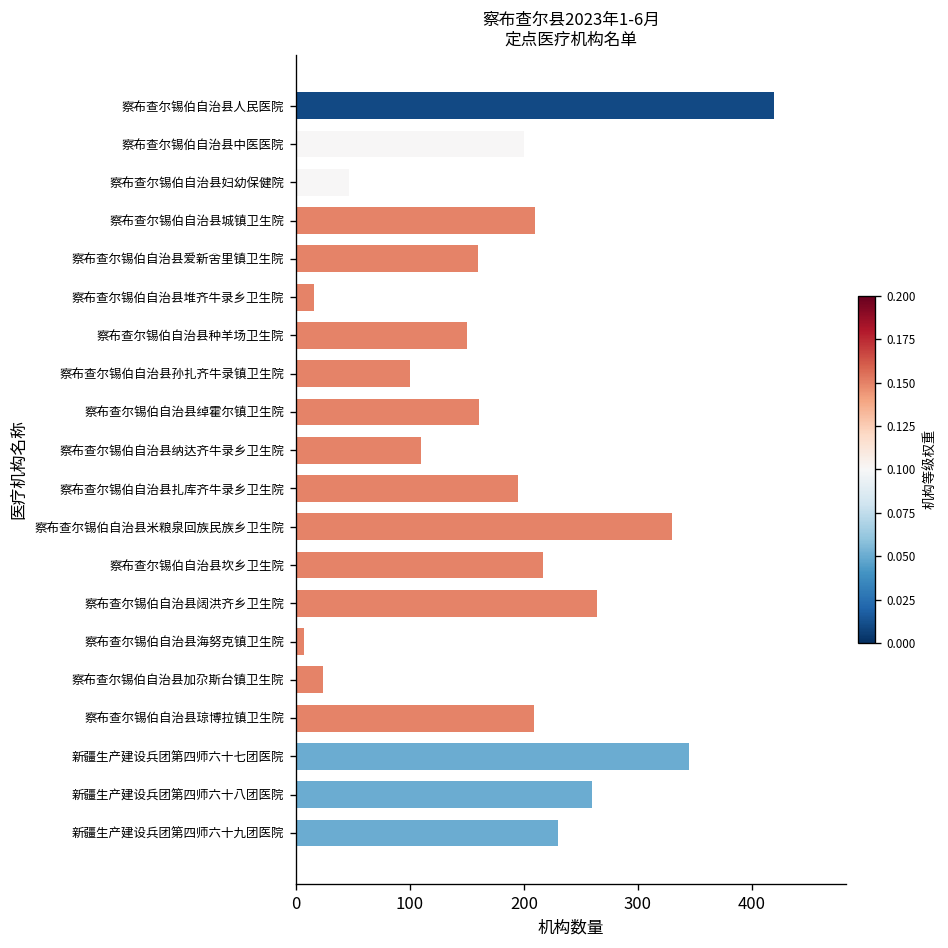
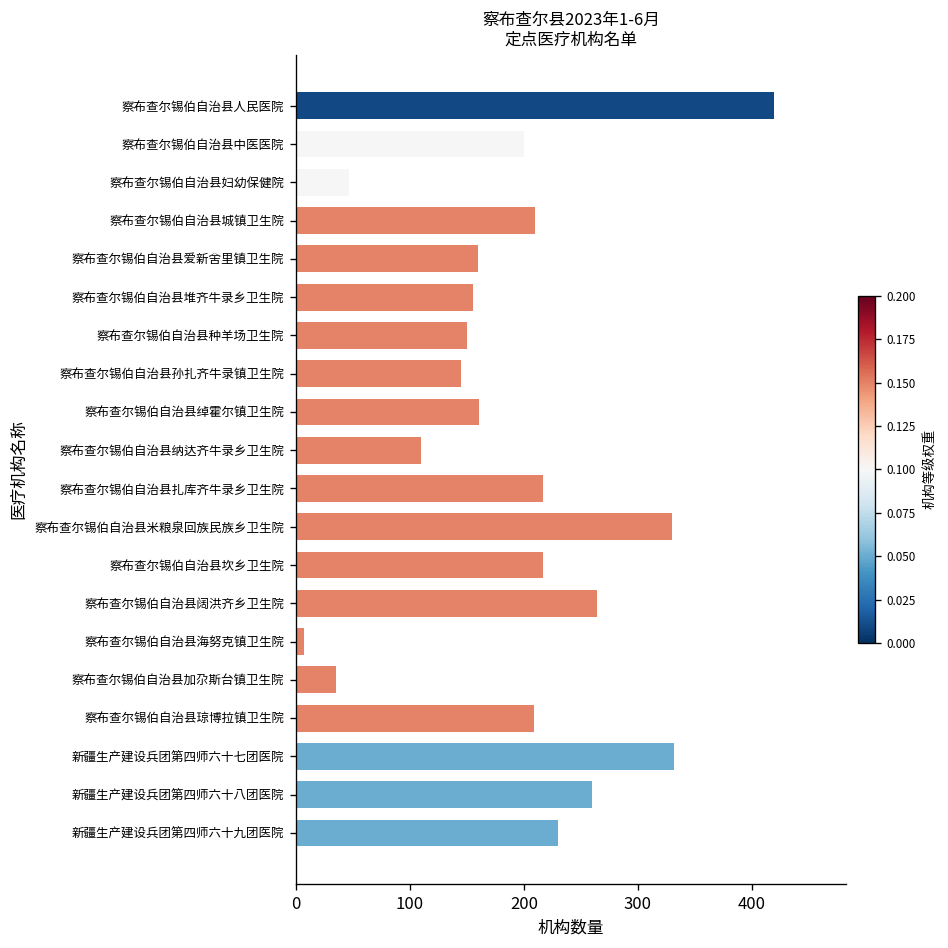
  {
    "察布查尔锡伯自治县人民医院": 420,
    "察布查尔锡伯自治县中医医院": 200,
    "察布查尔锡伯自治县妇幼保健院": 50,
    "察布查尔锡伯自治县城镇卫生院": 210,
    "察布查尔锡伯自治县爱新舍里镇卫生院": 160,
-   "察布查尔锡伯自治县堆齐牛录乡卫生院": 20,
+   "察布查尔锡伯自治县堆齐牛录乡卫生院": 160,
    "察布查尔锡伯自治县种羊场卫生院": 150,
-   "察布查尔锡伯自治县孙扎齐牛录镇卫生院": 100,
+   "察布查尔锡伯自治县孙扎齐牛录镇卫生院": 150,
    "察布查尔锡伯自治县绰霍尔镇卫生院": 160,
    "察布查尔锡伯自治县纳达齐牛录乡卫生院": 110,
-   "察布查尔锡伯自治县扎库齐牛录乡卫生院": 200,
+   "察布查尔锡伯自治县扎库齐牛录乡卫生院": 220,
    "察布查尔锡伯自治县米粮泉回族民族乡卫生院": 330,
    "察布查尔锡伯自治县坎乡卫生院": 220,
    "察布查尔锡伯自治县阔洪齐乡卫生院": 260,
    "察布查尔锡伯自治县海努克镇卫生院": 10,
-   "察布查尔锡伯自治县加尕斯台镇卫生院": 20,
+   "察布查尔锡伯自治县加尕斯台镇卫生院": 40,
    "察布查尔锡伯自治县琼博拉镇卫生院": 210,
-   "新疆生产建设兵团第四师六十七团医院": 350,
+   "新疆生产建设兵团第四师六十七团医院": 330,
    "新疆生产建设兵团第四师六十八团医院": 260,
    "新疆生产建设兵团第四师六十九团医院": 230
  }
